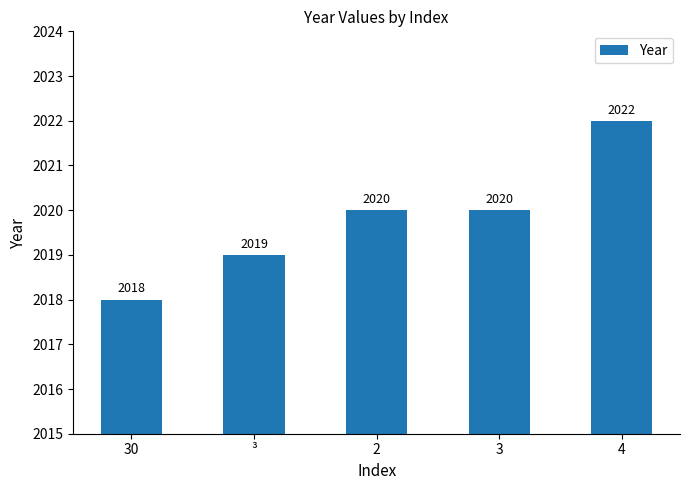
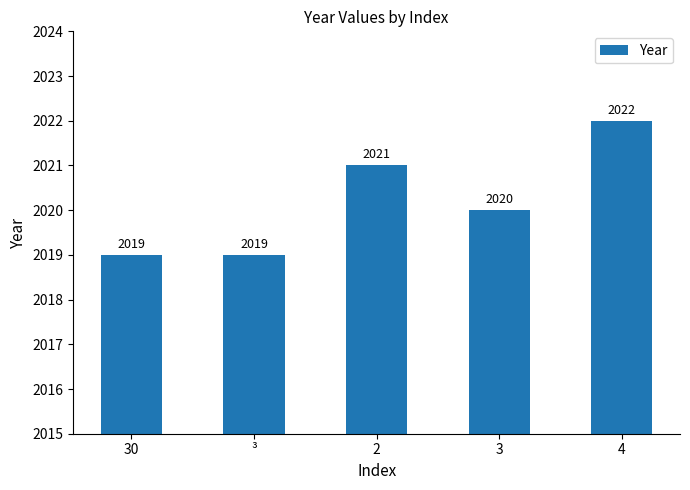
  {
-   "30": 2018,
+   "30": 2019,
    "³": 2019,
-   "2": 2020,
+   "2": 2021,
    "3": 2020,
    "4": 2022
  }
